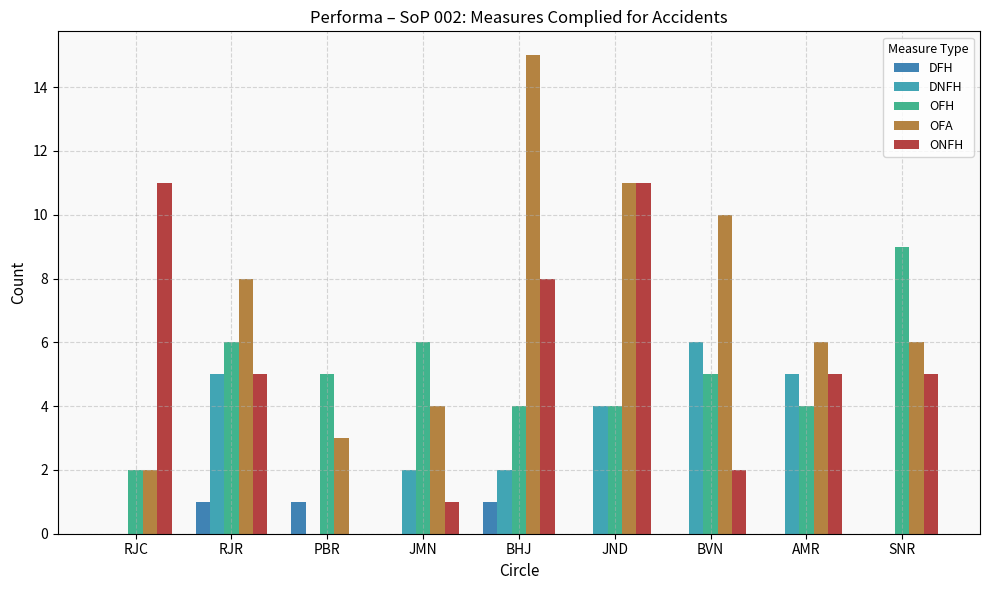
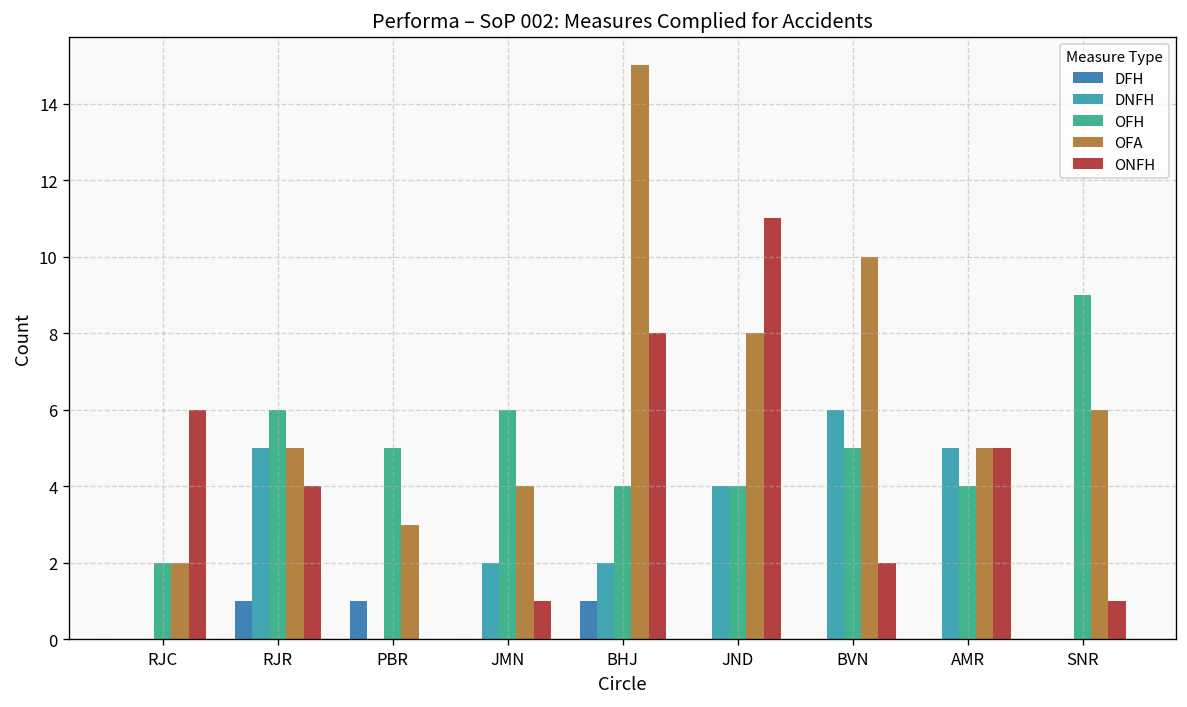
  {
    "OFA": {
      "RJC": 2,
-     "RJR": 8,
+     "RJR": 5,
      "PBR": 3,
      "JMN": 4,
      "BHJ": 15,
-     "JND": 11,
+     "JND": 8,
      "BVN": 10,
-     "AMR": 6,
+     "AMR": 5,
      "SNR": 6
    },
    "ONFH": {
-     "RJC": 11,
-     "RJR": 5,
+     "RJC": 6,
+     "RJR": 4,
      "PBR": 0,
      "JMN": 1,
      "BHJ": 8,
      "JND": 11,
      "BVN": 2,
      "AMR": 5,
-     "SNR": 5
+     "SNR": 1
    }
  }
